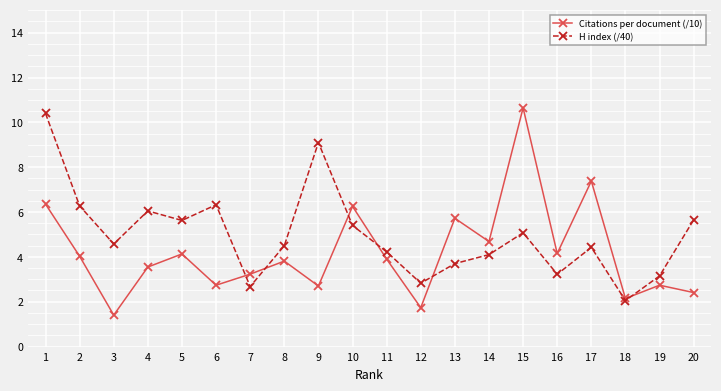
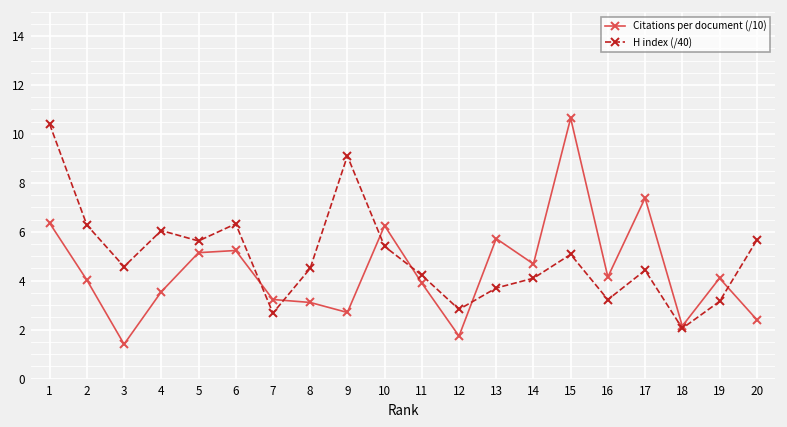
  {
    "Citations per document (/10)": {
      "1": 6.4,
      "2": 4.0,
      "3": 1.4,
      "4": 3.5,
-     "5": 4.1,
-     "6": 2.7,
+     "5": 5.1,
+     "6": 5.2,
      "7": 3.2,
-     "8": 3.8,
+     "8": 3.1,
      "9": 2.7,
      "10": 6.3,
      "11": 3.9,
      "12": 1.7,
      "13": 5.7,
      "14": 4.7,
      "15": 10.6,
      "16": 4.2,
      "17": 7.4,
-     "19": 2.7,
+     "19": 4.1,
      "20": 2.4
    },
    "H index (/40)": {
      "1": 10.4,
      "2": 6.3,
      "3": 4.6,
      "4": 6.1,
      "5": 5.6,
      "6": 6.3,
      "7": 2.7,
      "8": 4.5,
      "9": 9.1,
      "10": 5.4,
      "11": 4.2,
      "12": 2.8,
      "13": 3.7,
      "14": 4.1,
      "15": 5.1,
      "16": 3.2,
      "17": 4.4,
      "19": 3.2,
      "20": 5.7
    }
  }
